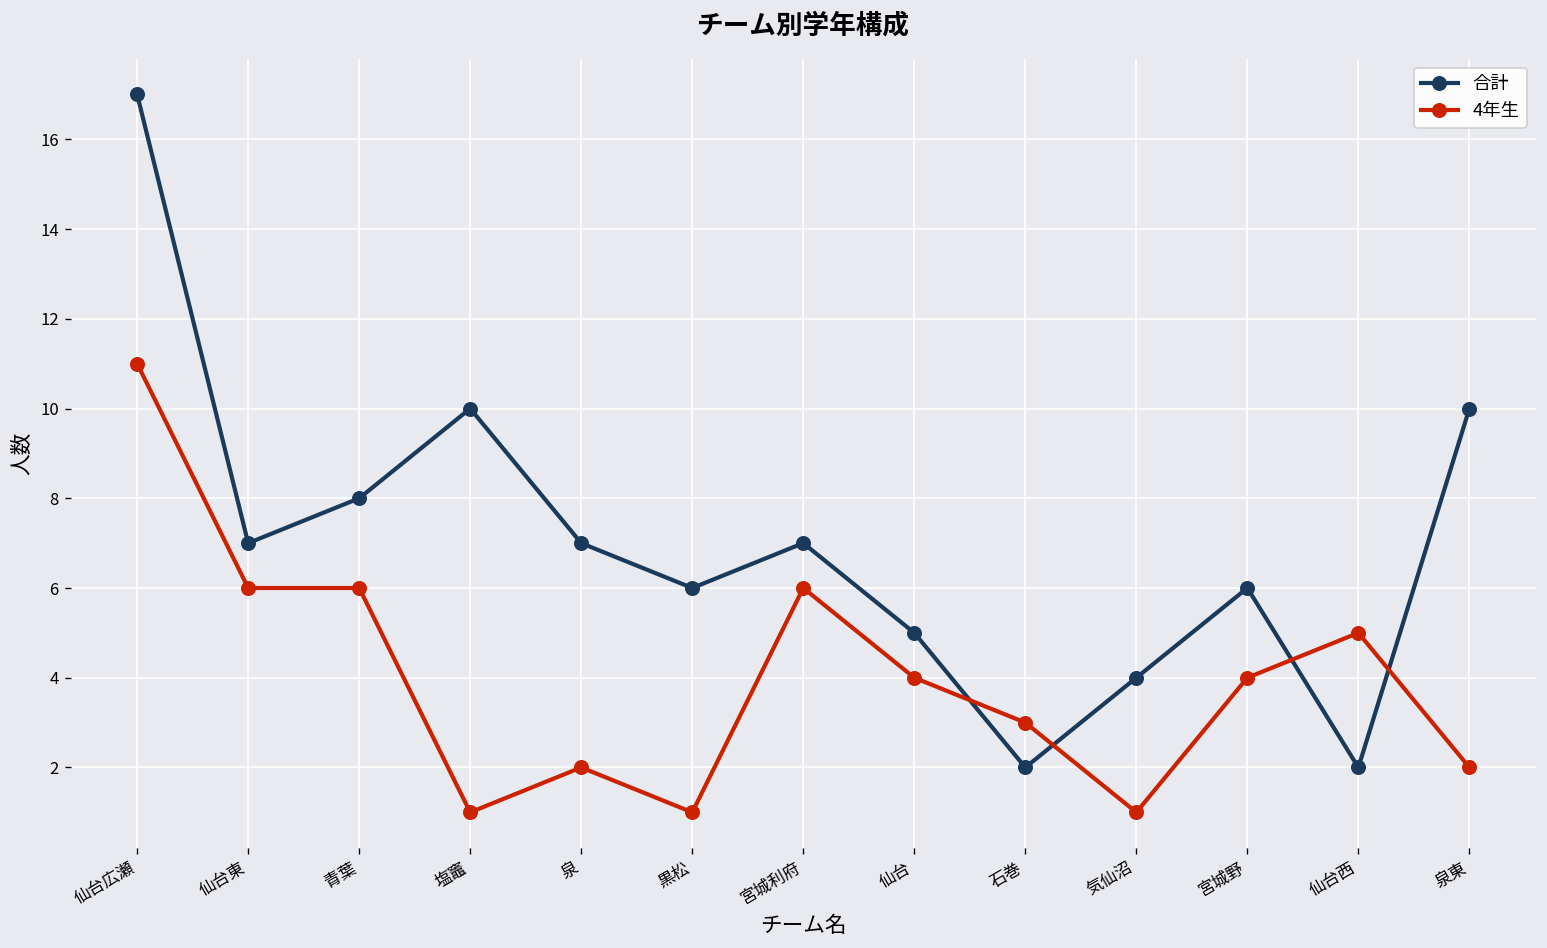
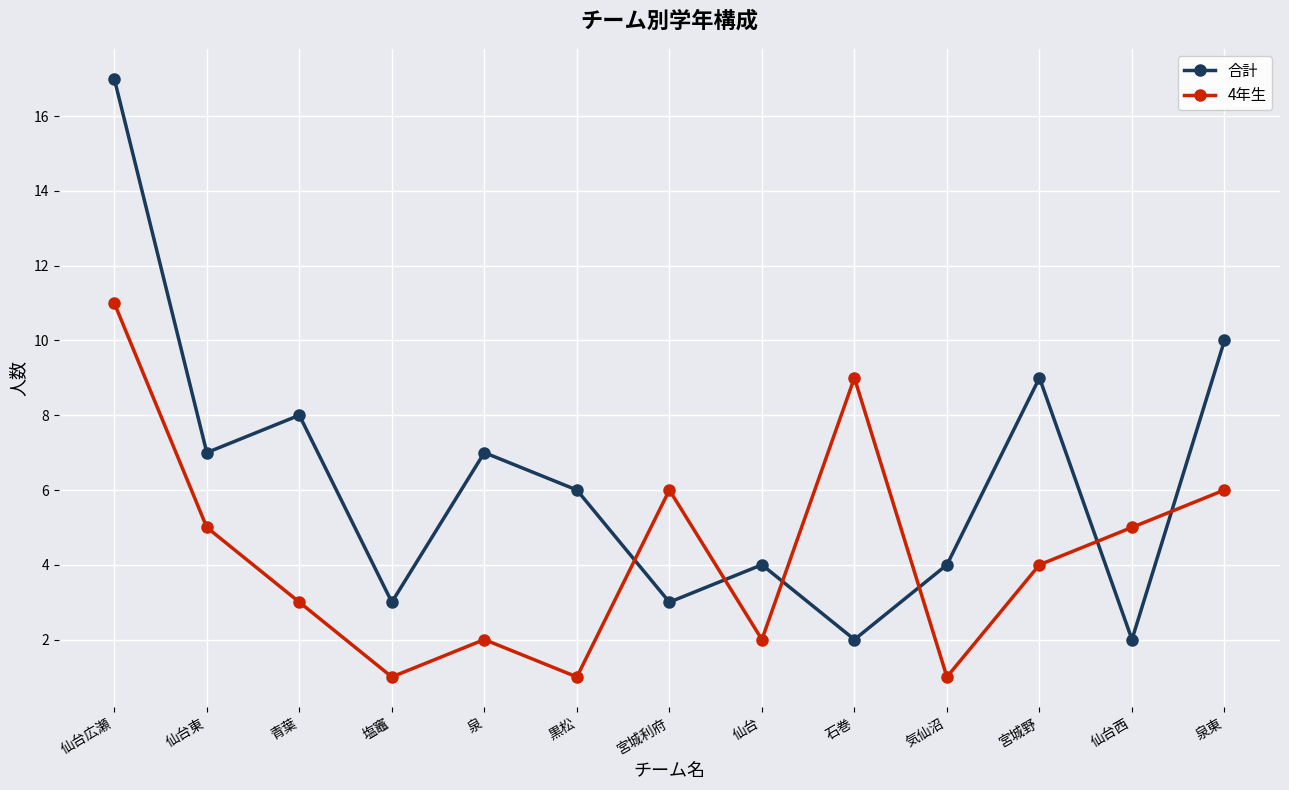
  {
    "合計": {
      "仙台広瀬": 17,
      "仙台東": 7,
      "青葉": 8,
-     "塩竈": 10,
+     "塩竈": 3,
      "泉": 7,
      "黒松": 6,
-     "宮城利府": 7,
-     "仙台": 5,
+     "宮城利府": 3,
+     "仙台": 4,
      "石巻": 2,
      "気仙沼": 4,
-     "宮城野": 6,
+     "宮城野": 9,
      "仙台西": 2,
      "泉東": 10
    },
    "4年生": {
      "仙台広瀬": 11,
-     "仙台東": 6,
-     "青葉": 6,
+     "仙台東": 5,
+     "青葉": 3,
      "塩竈": 1,
      "泉": 2,
      "黒松": 1,
      "宮城利府": 6,
-     "仙台": 4,
-     "石巻": 3,
+     "仙台": 2,
+     "石巻": 9,
      "気仙沼": 1,
      "宮城野": 4,
      "仙台西": 5,
-     "泉東": 2
+     "泉東": 6
    }
  }
